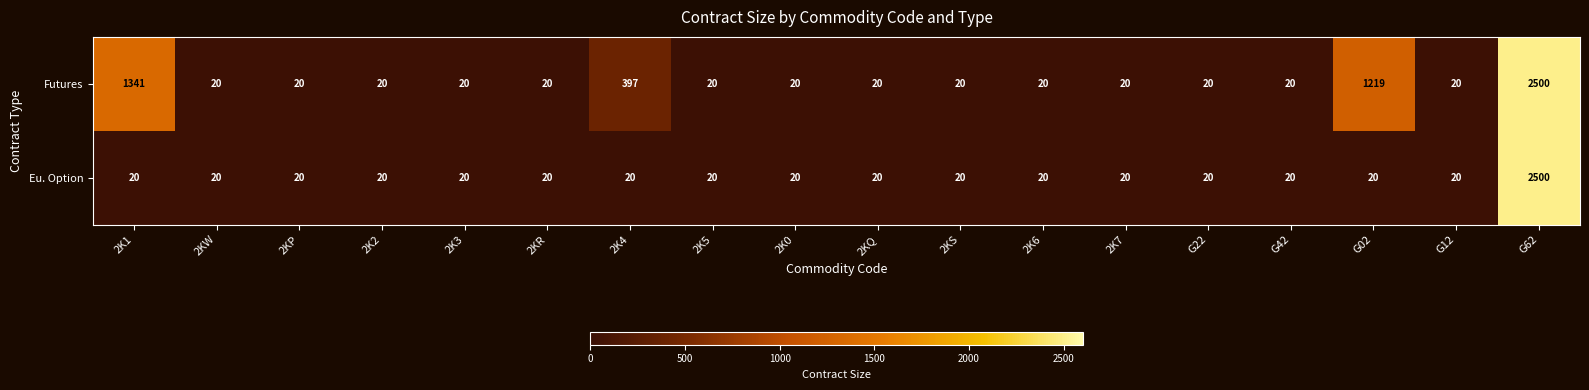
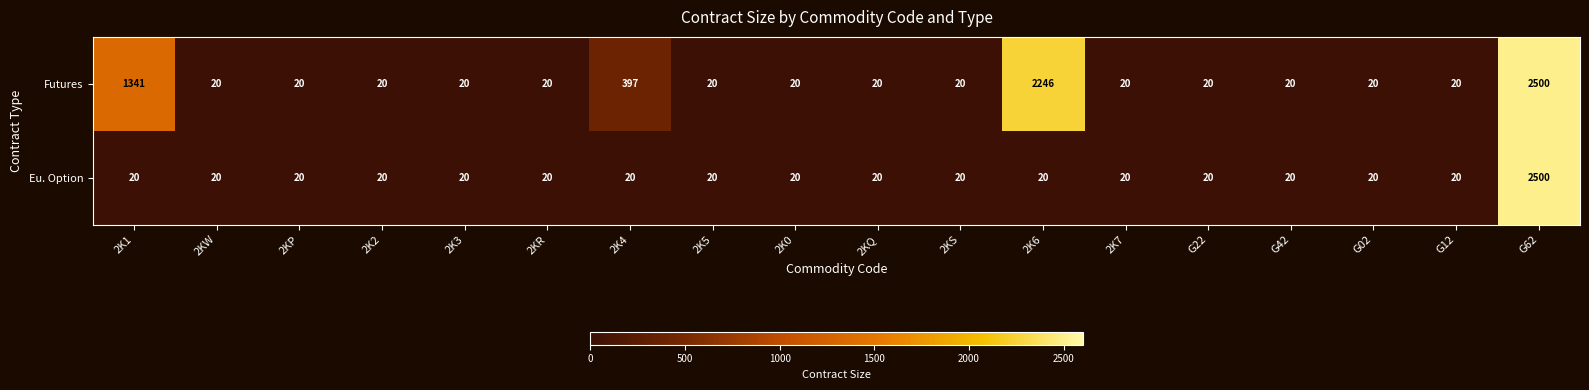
  {
    "Futures": {
      "2K1": 1341,
      "2KW": 20,
      "2KP": 20,
      "2K2": 20,
      "2K3": 20,
      "2KR": 20,
      "2K4": 397,
      "2K5": 20,
      "2K0": 20,
      "2KQ": 20,
      "2KS": 20,
-     "2K6": 20,
+     "2K6": 2246,
      "2K7": 20,
      "G22": 20,
      "G42": 20,
-     "G02": 1219,
+     "G02": 20,
      "G12": 20,
      "G62": 2500
    },
    "Eu. Option": {
      "2K1": 20,
      "2KW": 20,
      "2KP": 20,
      "2K2": 20,
      "2K3": 20,
      "2KR": 20,
      "2K4": 20,
      "2K5": 20,
      "2K0": 20,
      "2KQ": 20,
      "2KS": 20,
      "2K6": 20,
      "2K7": 20,
      "G22": 20,
      "G42": 20,
      "G02": 20,
      "G12": 20,
      "G62": 2500
    }
  }
